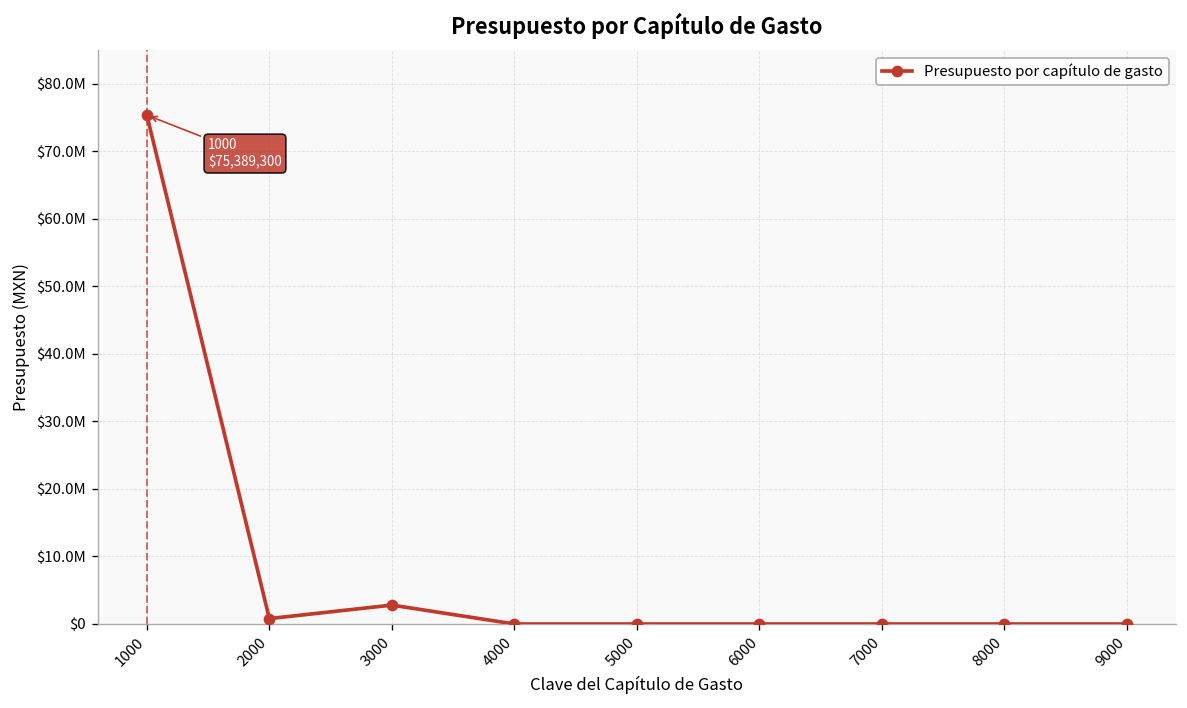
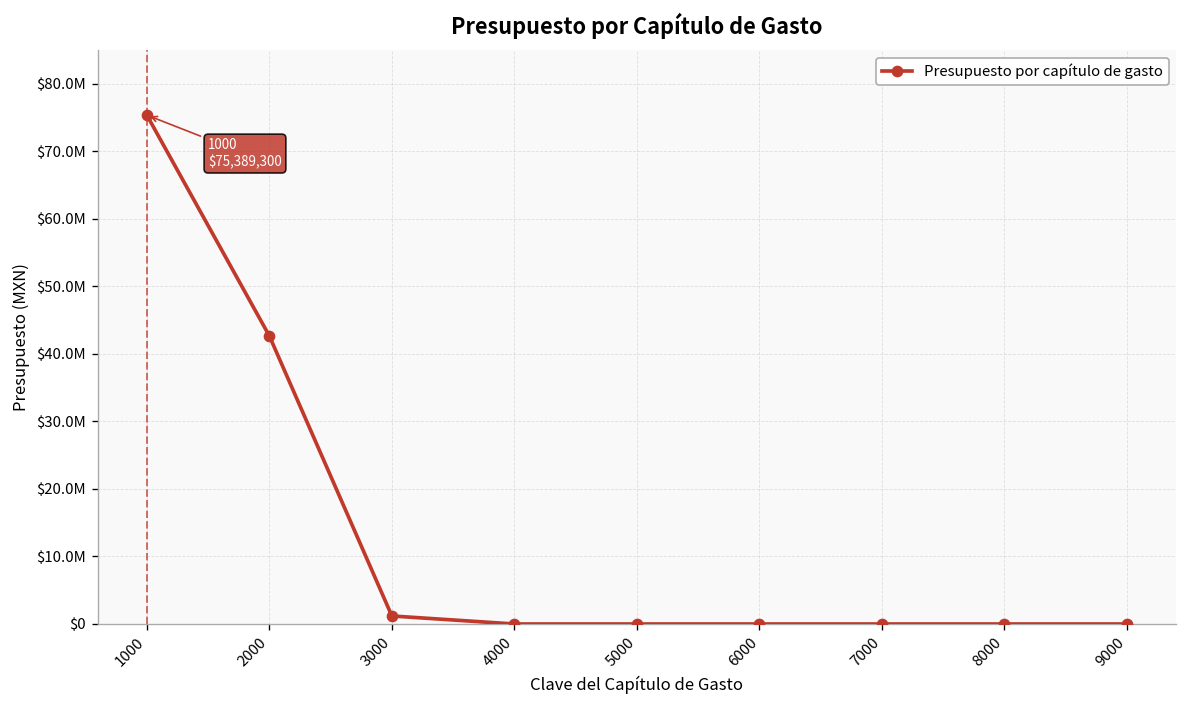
  {
    "1000": "$75000000",
-   "2000": "$1000000",
-   "3000": "$3000000",
+   "2000": "$43000000",
+   "3000": "$1000000",
    "4000": "$0",
    "5000": "$0",
    "6000": "$0",
    "7000": "$0",
    "8000": "$0",
    "9000": "$0"
  }
